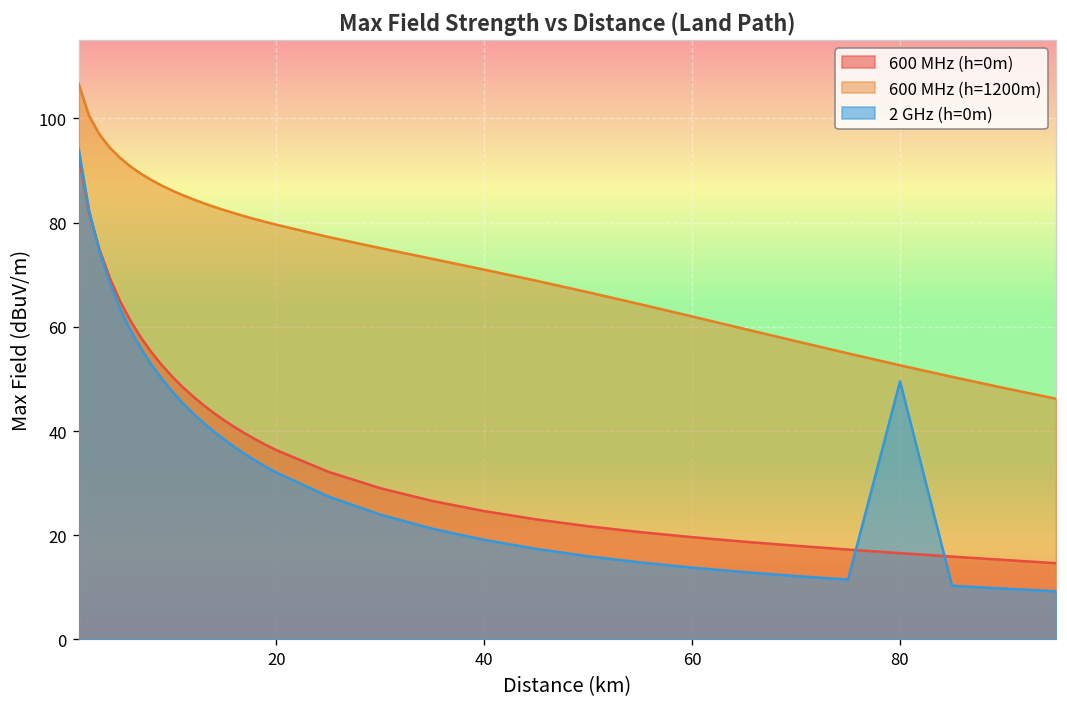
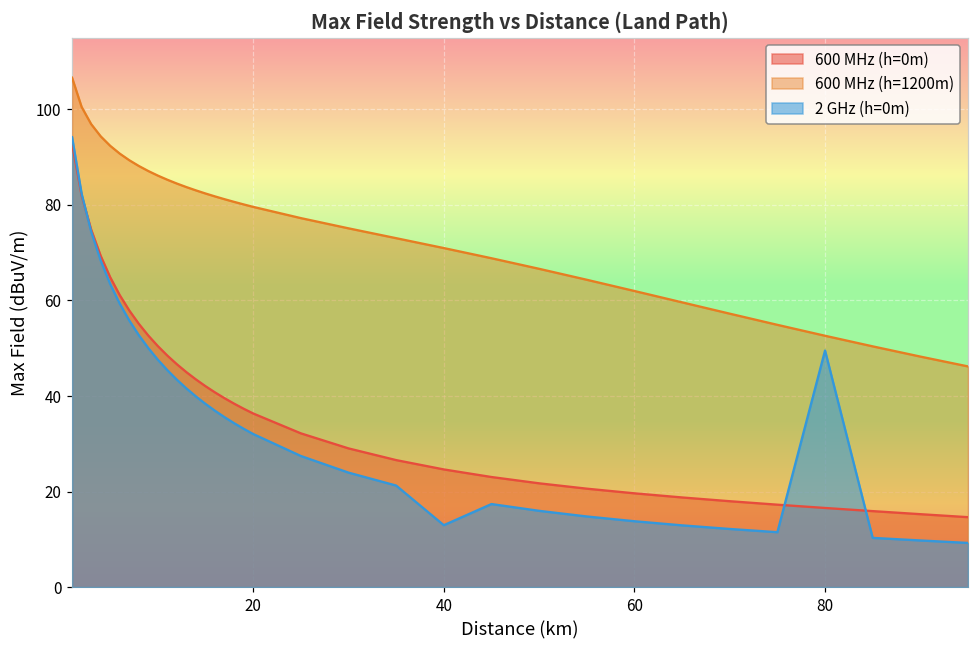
  {
    "2 GHz (h=0m)": {
      "20": 32,
-     "40": 19,
+     "40": 13,
      "60": 14,
      "80": 50
    }
  }
